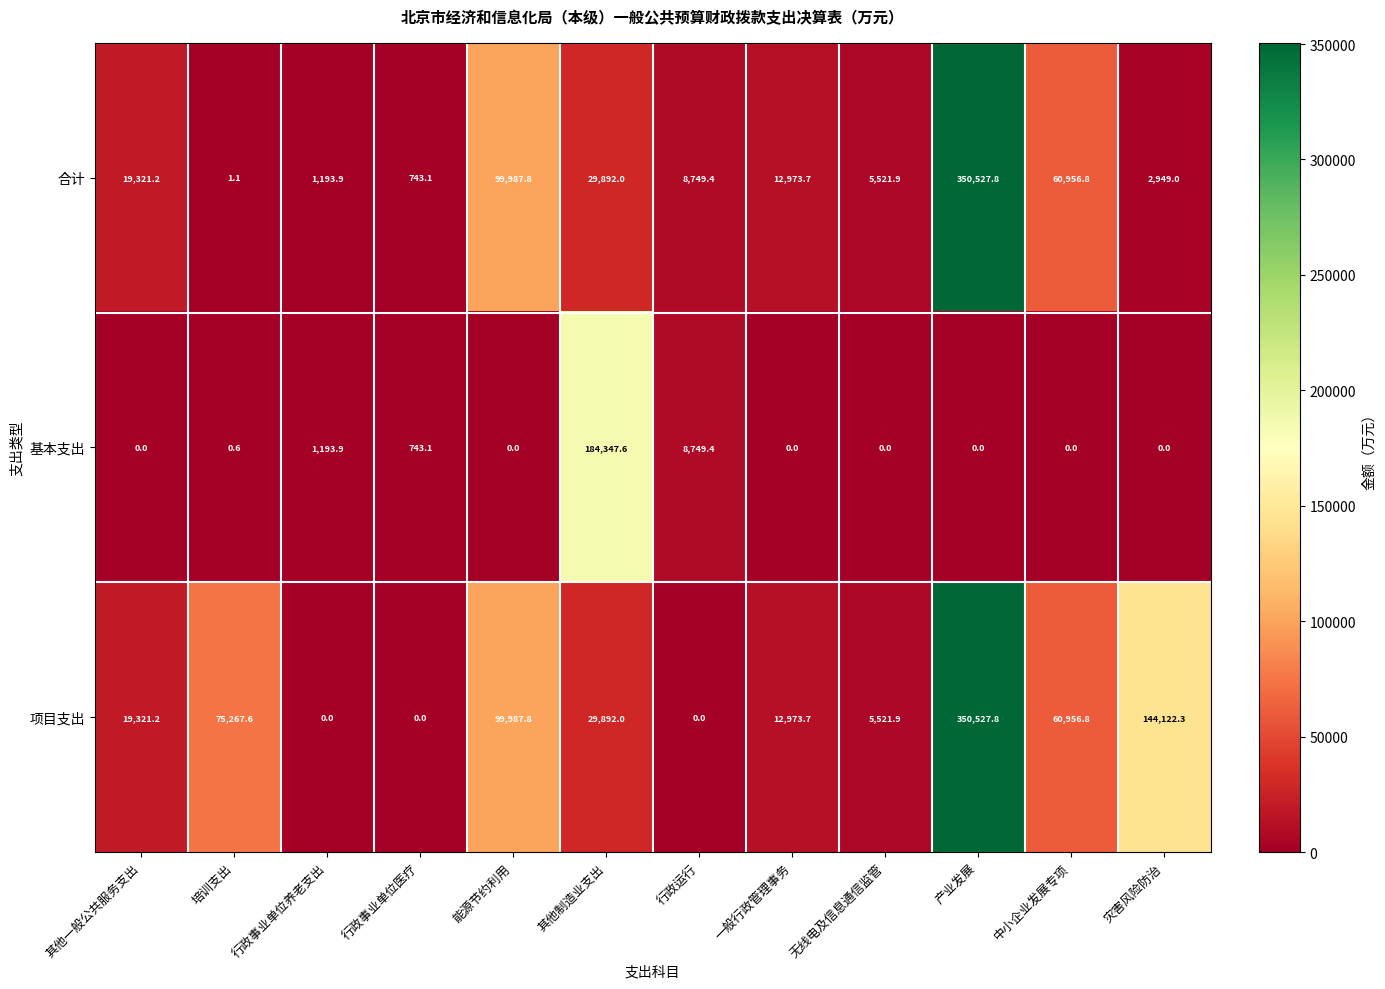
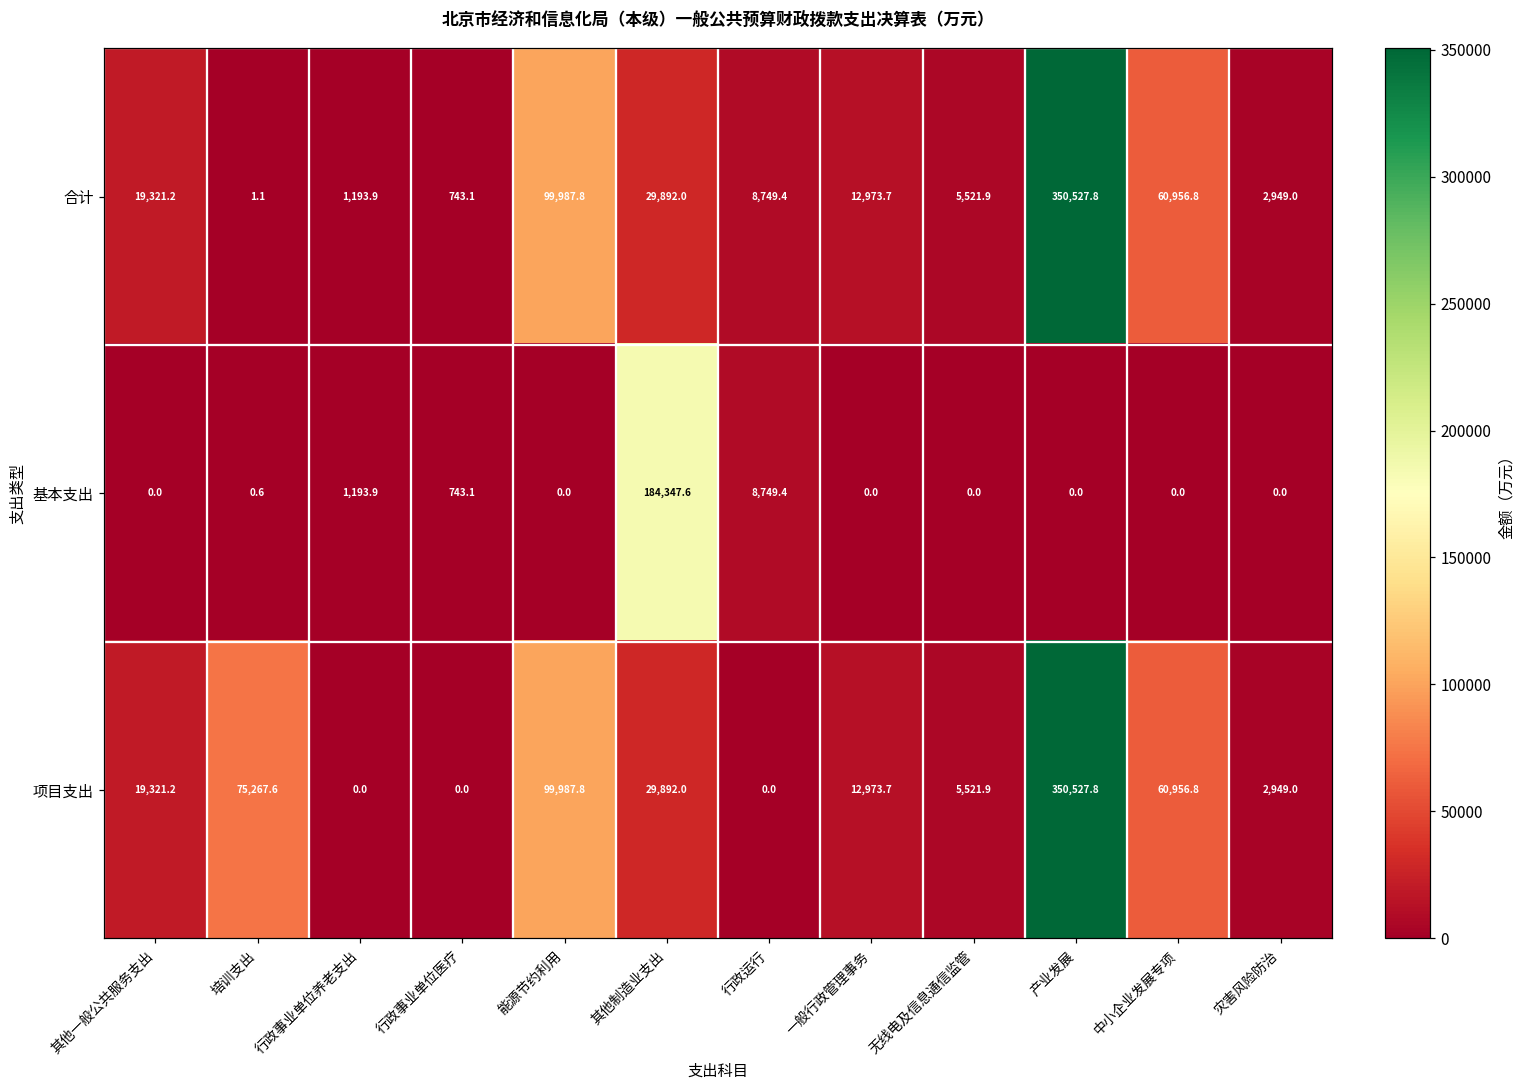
  {
    "合计": {
      "其他一般公共服务支出": "19,321.2",
      "培训支出": "1.1",
      "行政事业单位养老支出": "1,193.9",
      "行政事业单位医疗": "743.1",
      "能源节约利用": "99,987.8",
      "其他制造业支出": "29,892.0",
      "行政运行": "8,749.4",
      "一般行政管理事务": "12,973.7",
      "无线电及信息通信监管": "5,521.9",
      "产业发展": "350,527.8",
      "中小企业发展专项": "60,956.8",
      "灾害风险防治": "2,949.0"
    },
    "基本支出": {
      "其他一般公共服务支出": "0.0",
      "培训支出": "0.6",
      "行政事业单位养老支出": "1,193.9",
      "行政事业单位医疗": "743.1",
      "能源节约利用": "0.0",
      "其他制造业支出": "184,347.6",
      "行政运行": "8,749.4",
      "一般行政管理事务": "0.0",
      "无线电及信息通信监管": "0.0",
      "产业发展": "0.0",
      "中小企业发展专项": "0.0",
      "灾害风险防治": "0.0"
    },
    "项目支出": {
      "其他一般公共服务支出": "19,321.2",
      "培训支出": "75,267.6",
      "行政事业单位养老支出": "0.0",
      "行政事业单位医疗": "0.0",
      "能源节约利用": "99,987.8",
      "其他制造业支出": "29,892.0",
      "行政运行": "0.0",
      "一般行政管理事务": "12,973.7",
      "无线电及信息通信监管": "5,521.9",
      "产业发展": "350,527.8",
      "中小企业发展专项": "60,956.8",
-     "灾害风险防治": "144,122.3"
+     "灾害风险防治": "2,949.0"
    }
  }
